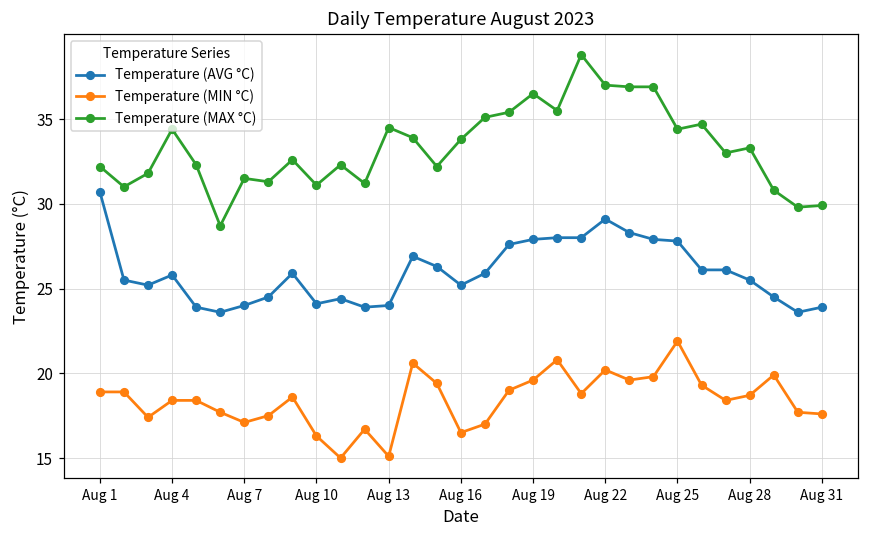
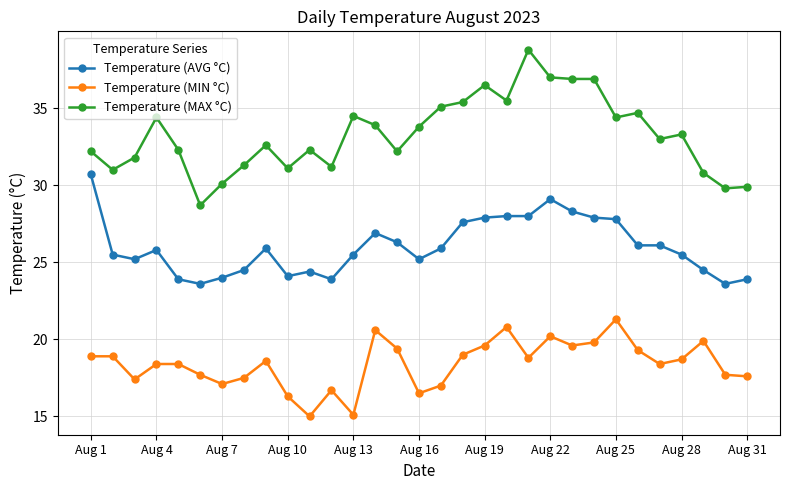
  {
    "Temperature (AVG °C)": {
      "Aug 1": 30.7,
      "Aug 4": 25.8,
      "Aug 7": 24.0,
      "Aug 10": 24.1,
-     "Aug 13": 24.0,
+     "Aug 13": 25.5,
      "Aug 16": 25.2,
      "Aug 19": 27.9,
      "Aug 22": 29.1,
      "Aug 25": 27.8,
      "Aug 28": 25.5,
      "Aug 31": 23.9
    },
    "Temperature (MIN °C)": {
      "Aug 1": 18.9,
      "Aug 4": 18.4,
      "Aug 7": 17.1,
      "Aug 10": 16.3,
      "Aug 13": 15.1,
      "Aug 16": 16.5,
      "Aug 19": 19.6,
      "Aug 22": 20.2,
-     "Aug 25": 21.9,
+     "Aug 25": 21.3,
      "Aug 28": 18.7,
      "Aug 31": 17.6
    },
    "Temperature (MAX °C)": {
      "Aug 1": 32.2,
-     "Aug 7": 31.5,
+     "Aug 7": 30.1,
      "Aug 10": 31.1,
      "Aug 13": 34.5,
      "Aug 16": 33.8,
      "Aug 19": 36.5,
      "Aug 22": 37.0,
      "Aug 25": 34.4,
      "Aug 28": 33.3,
      "Aug 31": 29.9
    }
  }
